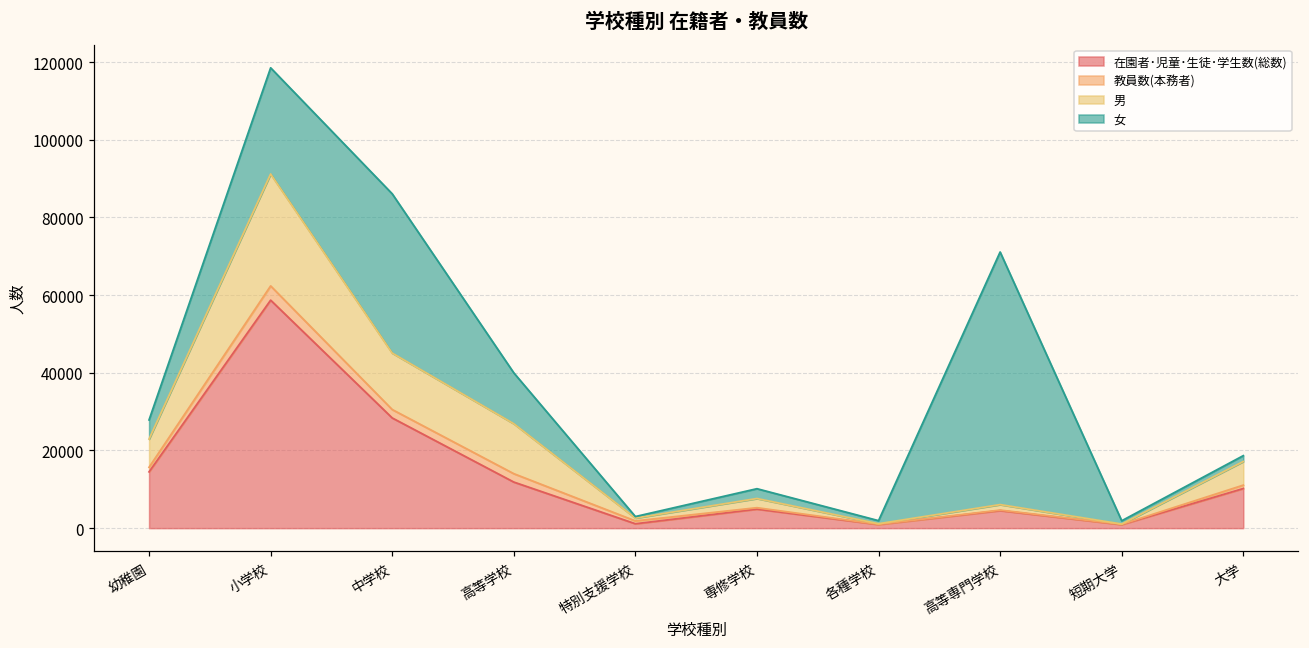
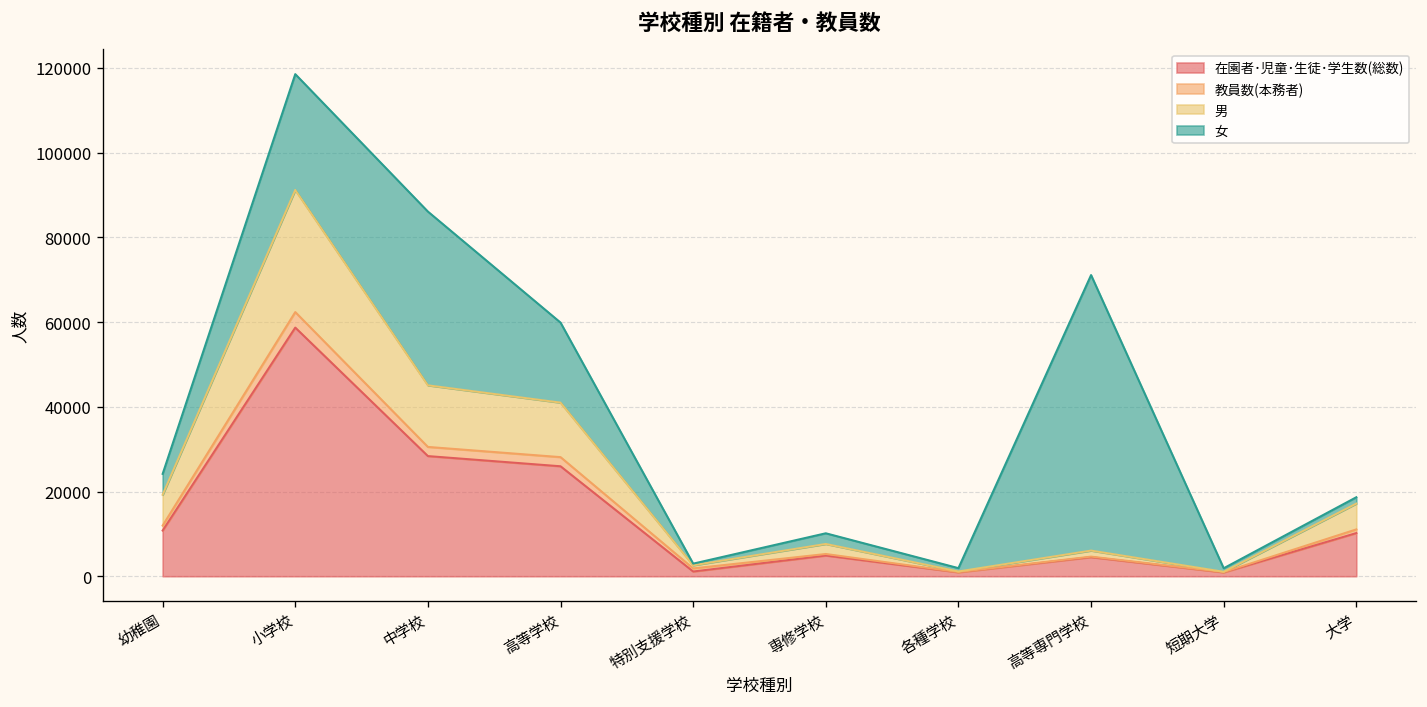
  {
    "在園者･児童･生徒･学生数(総数)": {
-     "幼稚園": 14000,
+     "幼稚園": 11000,
      "小学校": 59000,
      "中学校": 28000,
-     "高等学校": 12000,
+     "高等学校": 26000,
      "特別支援学校": 1000,
      "大学": 10000
    },
    "女": {
      "幼稚園": 5000,
      "小学校": 27000,
      "中学校": 41000,
-     "高等学校": 13000,
+     "高等学校": 19000,
      "専修学校": 3000,
      "各種学校": 1000,
      "高等専門学校": 65000,
      "短期大学": 1000,
      "大学": 2000
    }
  }
